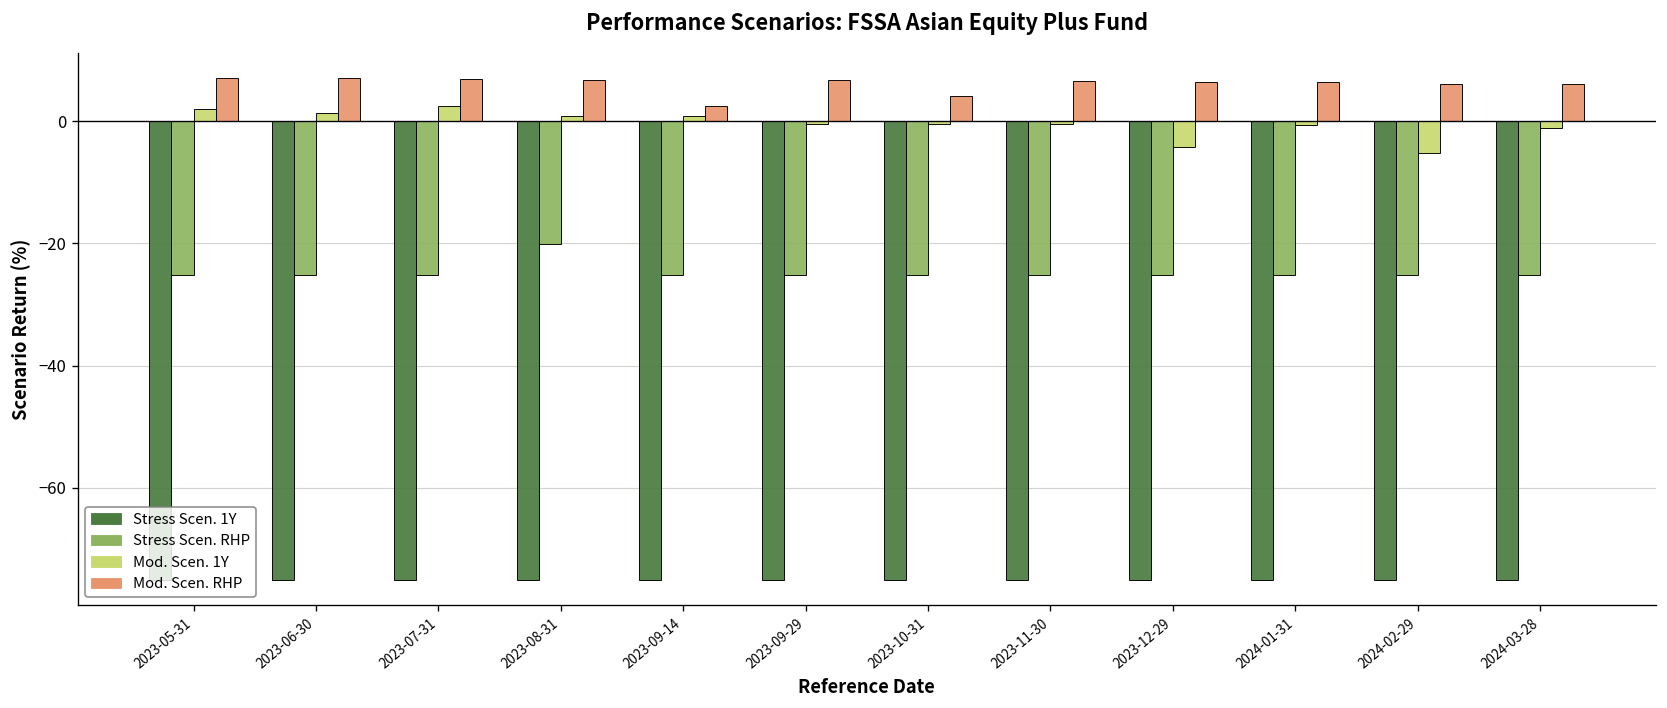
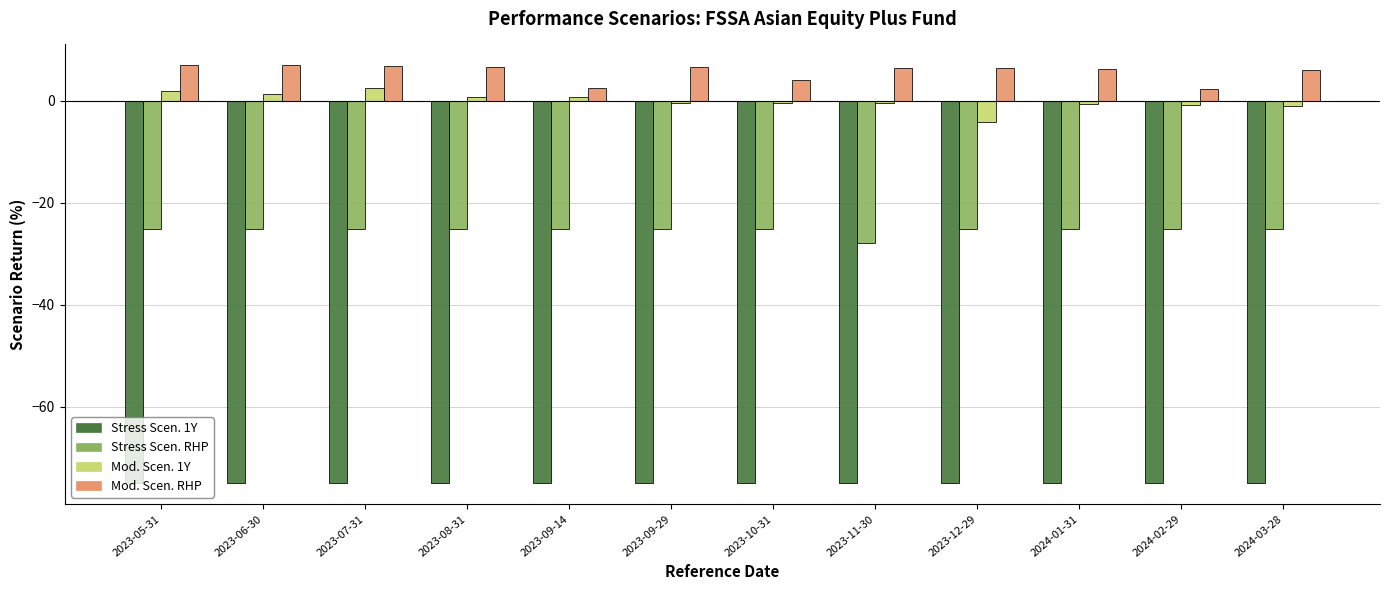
  {
    "Stress Scen. 1Y": {
      "2023-06-30": -75,
      "2023-07-31": -75,
      "2023-08-31": -75,
      "2023-09-14": -75,
      "2023-09-29": -75,
      "2023-10-31": -75,
      "2023-11-30": -75,
      "2023-12-29": -75,
      "2024-01-31": -75,
      "2024-02-29": -75,
      "2024-03-28": -75
    },
    "Stress Scen. RHP": {
      "2023-05-31": -25,
      "2023-06-30": -25,
      "2023-07-31": -25,
-     "2023-08-31": -20,
+     "2023-08-31": -25,
      "2023-09-14": -25,
      "2023-09-29": -25,
      "2023-10-31": -25,
-     "2023-11-30": -25,
+     "2023-11-30": -28,
      "2023-12-29": -25,
      "2024-01-31": -25,
      "2024-02-29": -25,
      "2024-03-28": -25
    },
    "Mod. Scen. 1Y": {
      "2023-05-31": 2,
      "2023-06-30": 1,
      "2023-07-31": 2,
      "2023-08-31": 1,
      "2023-09-14": 1,
      "2023-12-29": -4,
      "2024-01-31": -1,
-     "2024-02-29": -5,
+     "2024-02-29": -1,
      "2024-03-28": -1
    },
    "Mod. Scen. RHP": {
      "2023-05-31": 7,
      "2023-06-30": 7,
      "2023-07-31": 7,
      "2023-08-31": 7,
      "2023-09-14": 3,
      "2023-09-29": 7,
      "2023-10-31": 4,
      "2023-11-30": 6,
      "2023-12-29": 6,
      "2024-01-31": 6,
-     "2024-02-29": 6,
+     "2024-02-29": 2,
      "2024-03-28": 6
    }
  }
